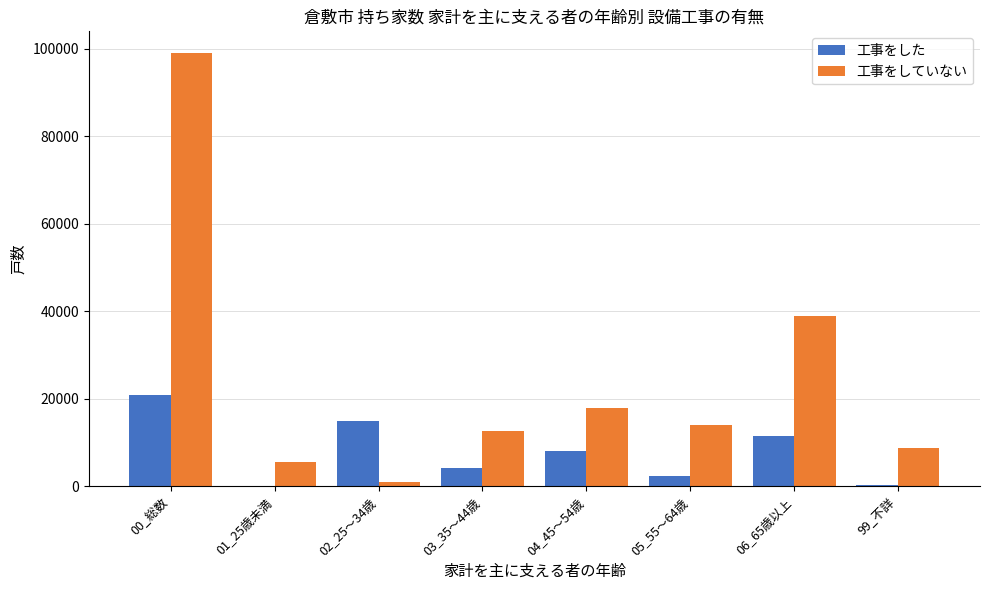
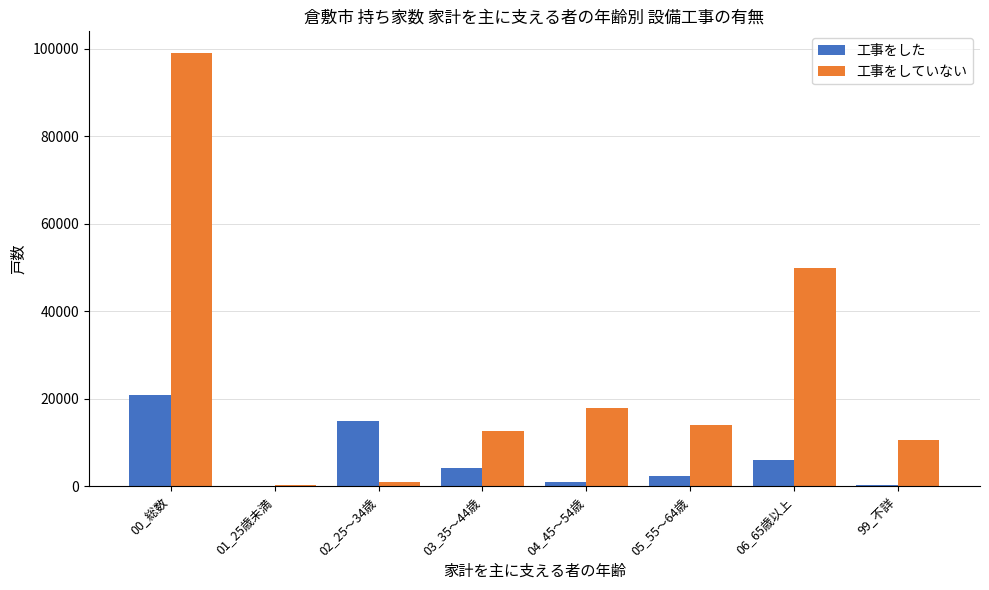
  {
    "工事をした": {
      "00_総数": 21000,
      "02_25～34歳": 15000,
      "03_35～44歳": 4000,
-     "04_45～54歳": 8000,
+     "04_45～54歳": 1000,
      "05_55～64歳": 2000,
-     "06_65歳以上": 11000
+     "06_65歳以上": 6000
    },
    "工事をしていない": {
      "00_総数": 99000,
-     "01_25歳未満": 6000,
+     "01_25歳未満": 0,
      "02_25～34歳": 1000,
      "03_35～44歳": 13000,
      "04_45～54歳": 18000,
      "05_55～64歳": 14000,
-     "06_65歳以上": 39000,
-     "99_不詳": 9000
+     "06_65歳以上": 50000,
+     "99_不詳": 11000
    }
  }
